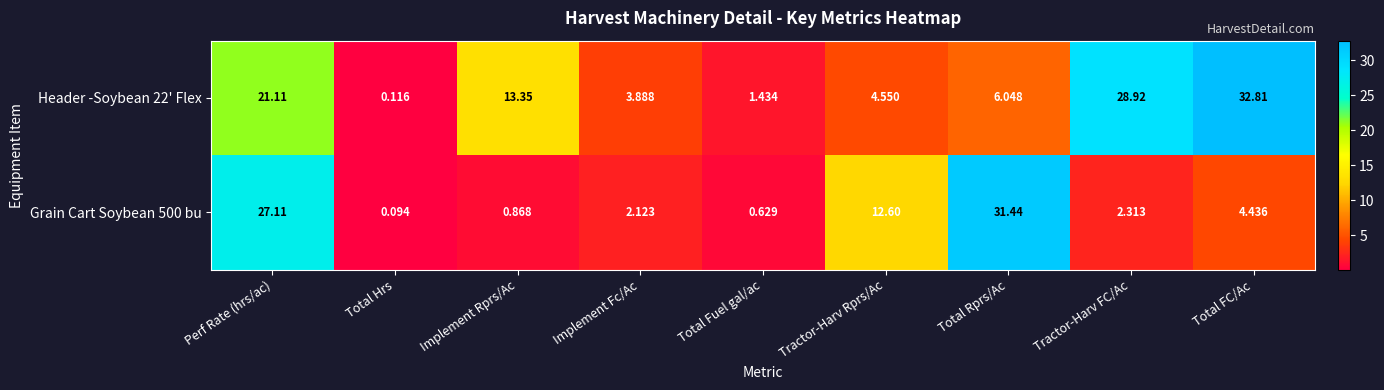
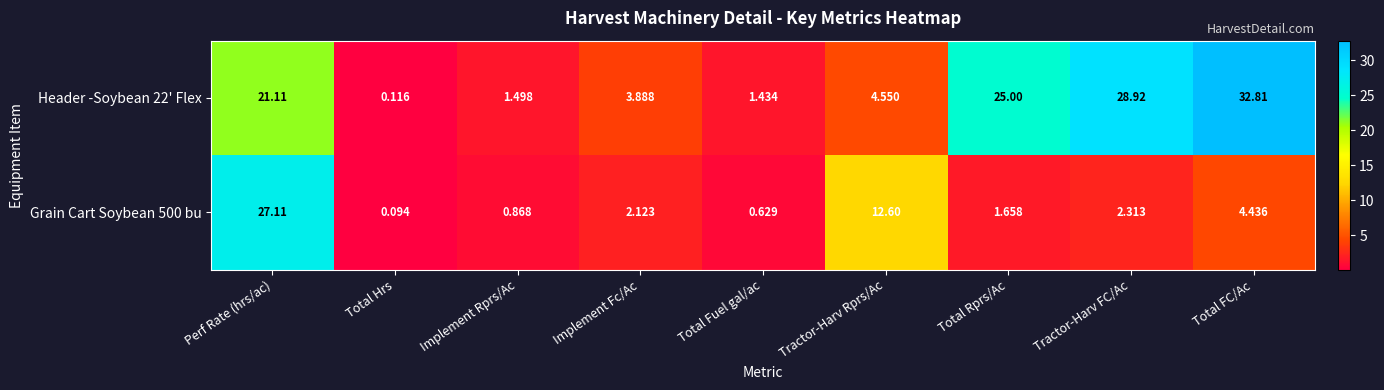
  {
    "Header -Soybean 22' Flex": {
      "Perf Rate (hrs/ac)": 21.11,
      "Total Hrs": 0.116,
-     "Implement Rprs/Ac": 13.35,
+     "Implement Rprs/Ac": 1.498,
      "Implement Fc/Ac": 3.888,
      "Total Fuel gal/ac": 1.434,
      "Tractor-Harv Rprs/Ac": 4.550,
-     "Total Rprs/Ac": 6.048,
+     "Total Rprs/Ac": 25.00,
      "Tractor-Harv FC/Ac": 28.92,
      "Total FC/Ac": 32.81
    },
    "Grain Cart Soybean 500 bu": {
      "Perf Rate (hrs/ac)": 27.11,
      "Total Hrs": 0.094,
      "Implement Rprs/Ac": 0.868,
      "Implement Fc/Ac": 2.123,
      "Total Fuel gal/ac": 0.629,
      "Tractor-Harv Rprs/Ac": 12.60,
-     "Total Rprs/Ac": 31.44,
+     "Total Rprs/Ac": 1.658,
      "Tractor-Harv FC/Ac": 2.313,
      "Total FC/Ac": 4.436
    }
  }
